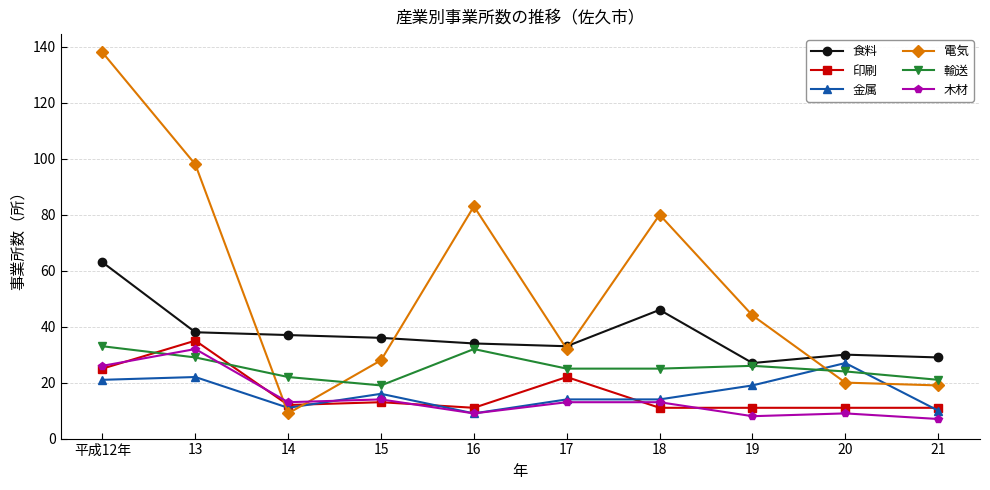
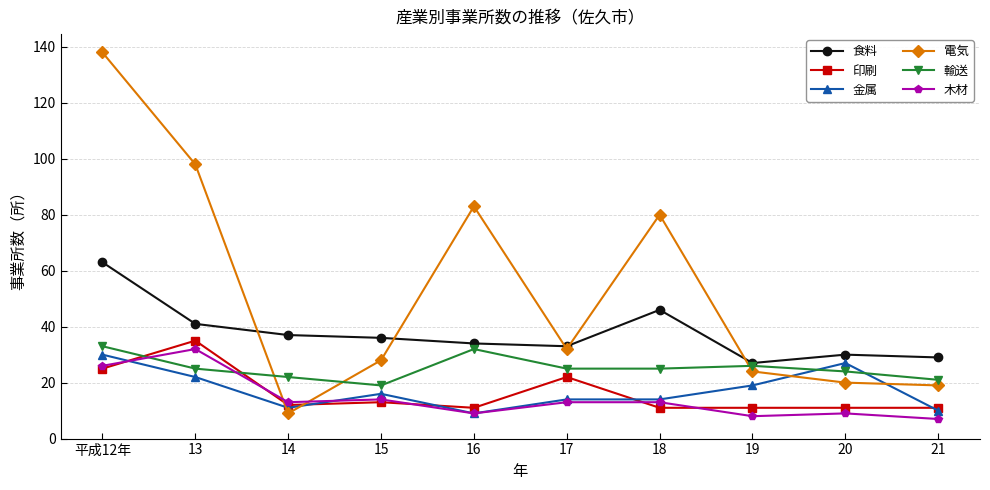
  {
    "食料": {
      "平成12年": 63,
-     "13": 38,
+     "13": 41,
      "14": 37,
      "15": 36,
      "16": 34,
      "17": 33,
      "18": 46,
      "19": 27,
      "20": 30,
      "21": 29
    },
    "印刷": {
      "平成12年": 25,
      "13": 35,
      "14": 12,
      "15": 13,
      "16": 11,
      "17": 22,
      "18": 11,
      "19": 11,
      "20": 11,
      "21": 11
    },
    "金属": {
-     "平成12年": 21,
+     "平成12年": 30,
      "13": 22,
      "14": 11,
      "15": 16,
      "17": 14,
      "18": 14,
      "19": 19,
      "20": 27,
      "21": 10
    },
    "電気": {
      "平成12年": 138,
      "13": 98,
      "14": 9,
      "15": 28,
      "16": 83,
      "17": 32,
      "18": 80,
-     "19": 44,
+     "19": 24,
      "20": 20,
      "21": 19
    },
    "輸送": {
      "平成12年": 33,
-     "13": 29,
+     "13": 25,
      "14": 22,
      "15": 19,
      "16": 32,
      "17": 25,
      "18": 25,
      "19": 26,
      "20": 24,
      "21": 21
    },
    "木材": {
      "平成12年": 26,
      "13": 32,
      "14": 13,
      "15": 14,
      "17": 13,
      "18": 13,
      "19": 8,
      "20": 9,
      "21": 7
    }
  }
